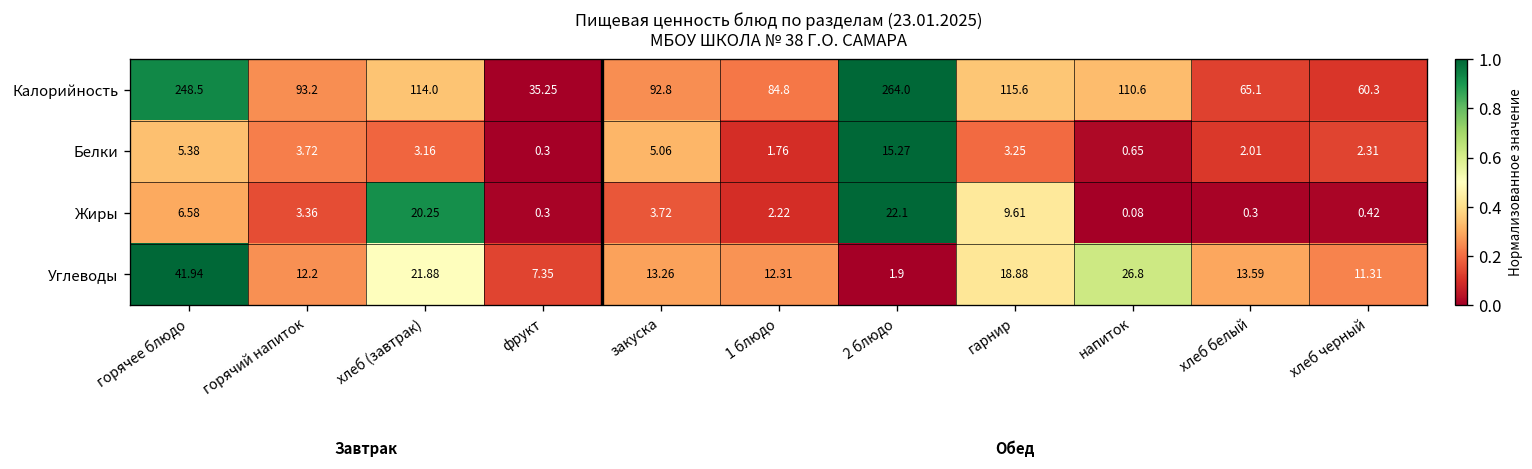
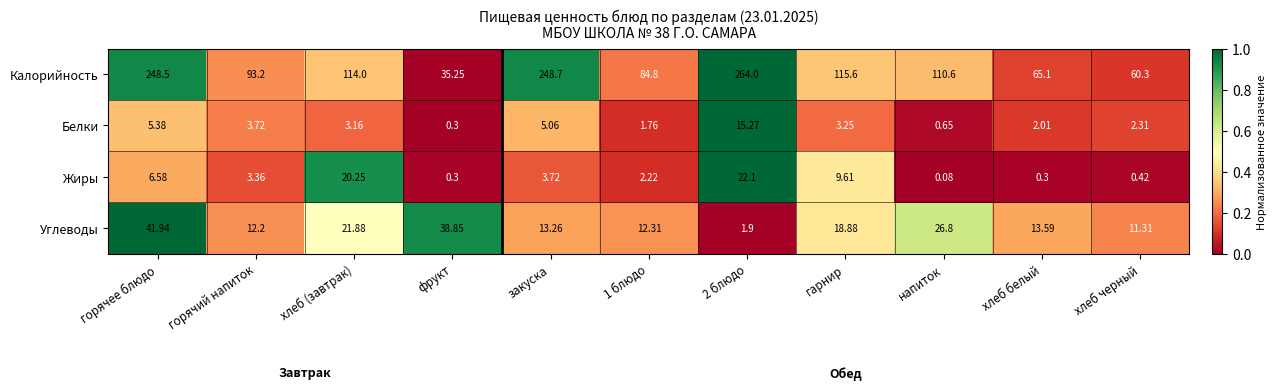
  {
    "Калорийность": {
      "горячее блюдо": 248.5,
      "горячий напиток": 93.2,
      "хлеб (завтрак)": 114.0,
      "фрукт": 35.25,
-     "закуска": 92.8,
+     "закуска": 248.7,
      "1 блюдо": 84.8,
      "2 блюдо": 264.0,
      "гарнир": 115.6,
      "напиток": 110.6,
      "хлеб белый": 65.1,
      "хлеб черный": 60.3
    },
    "Белки": {
      "горячее блюдо": 5.38,
      "горячий напиток": 3.72,
      "хлеб (завтрак)": 3.16,
      "фрукт": 0.3,
      "закуска": 5.06,
      "1 блюдо": 1.76,
      "2 блюдо": 15.27,
      "гарнир": 3.25,
      "напиток": 0.65,
      "хлеб белый": 2.01,
      "хлеб черный": 2.31
    },
    "Жиры": {
      "горячее блюдо": 6.58,
      "горячий напиток": 3.36,
      "хлеб (завтрак)": 20.25,
      "фрукт": 0.3,
      "закуска": 3.72,
      "1 блюдо": 2.22,
      "2 блюдо": 22.1,
      "гарнир": 9.61,
      "напиток": 0.08,
      "хлеб белый": 0.3,
      "хлеб черный": 0.42
    },
    "Углеводы": {
      "горячее блюдо": 41.94,
      "горячий напиток": 12.2,
      "хлеб (завтрак)": 21.88,
-     "фрукт": 7.35,
+     "фрукт": 38.85,
      "закуска": 13.26,
      "1 блюдо": 12.31,
      "2 блюдо": 1.9,
      "гарнир": 18.88,
      "напиток": 26.8,
      "хлеб белый": 13.59,
      "хлеб черный": 11.31
    }
  }
